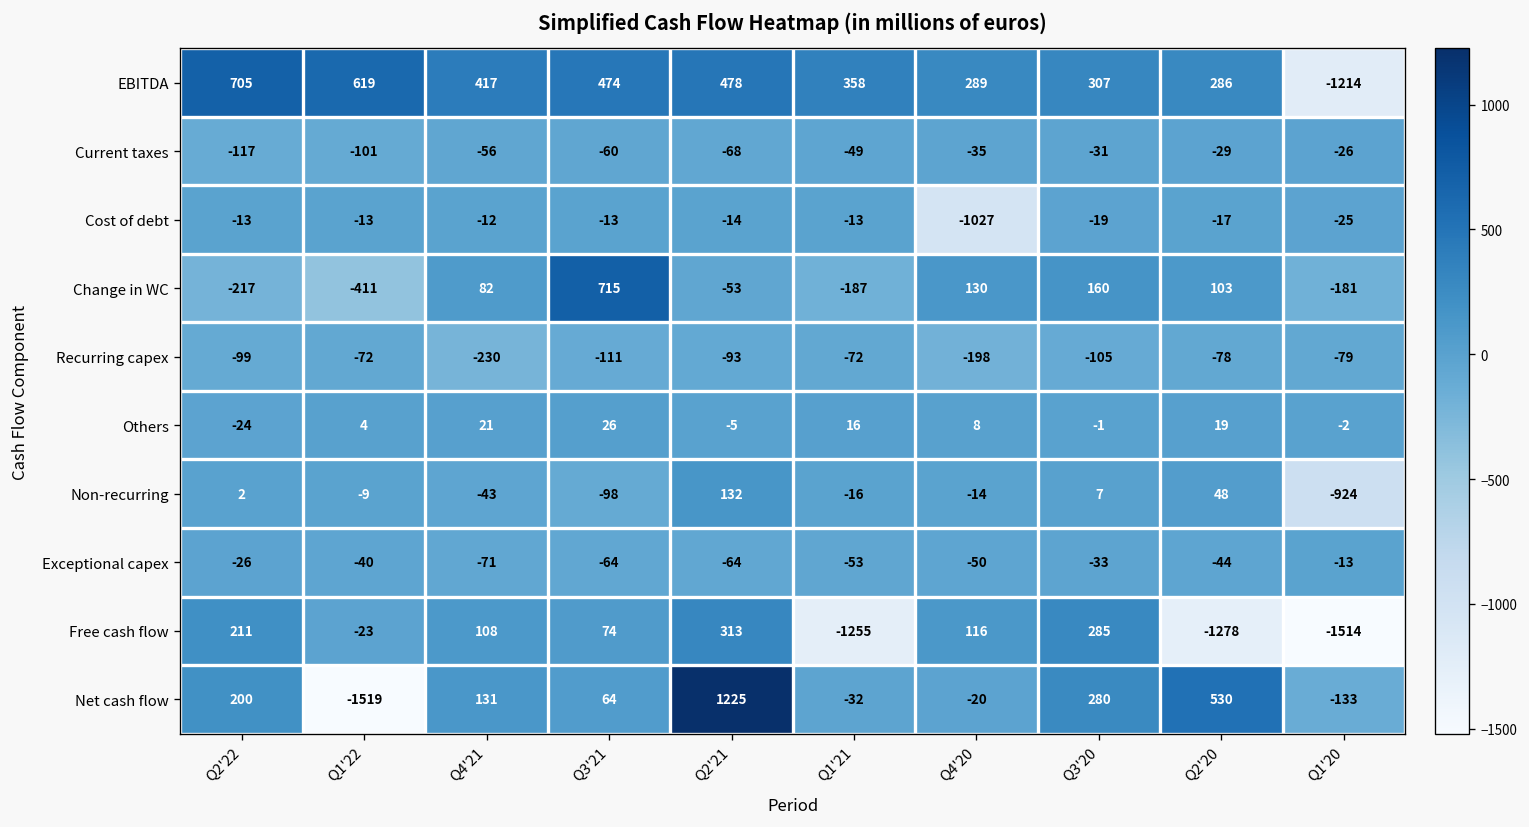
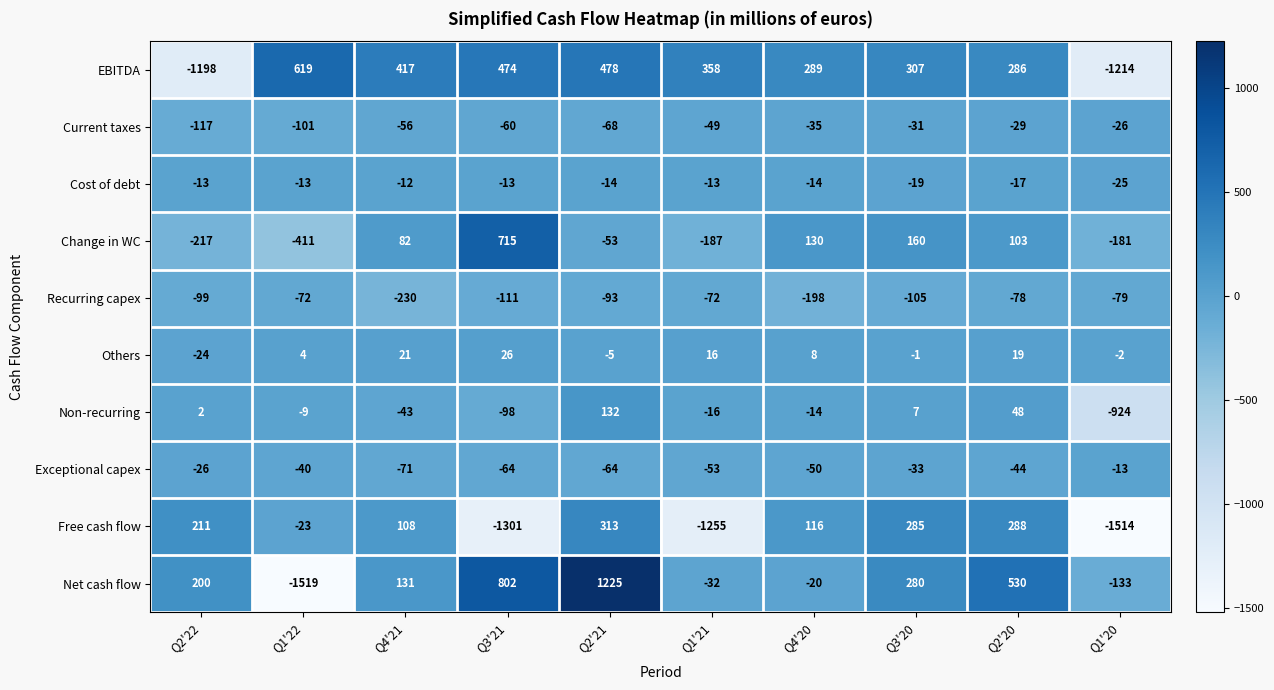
  {
    "EBITDA": {
-     "Q2'22": 705,
+     "Q2'22": -1198,
      "Q1'22": 619,
      "Q4'21": 417,
      "Q3'21": 474,
      "Q2'21": 478,
      "Q1'21": 358,
      "Q4'20": 289,
      "Q3'20": 307,
      "Q2'20": 286,
      "Q1'20": -1214
    },
    "Current taxes": {
      "Q2'22": -117,
      "Q1'22": -101,
      "Q4'21": -56,
      "Q3'21": -60,
      "Q2'21": -68,
      "Q1'21": -49,
      "Q4'20": -35,
      "Q3'20": -31,
      "Q2'20": -29,
      "Q1'20": -26
    },
    "Cost of debt": {
      "Q2'22": -13,
      "Q1'22": -13,
      "Q4'21": -12,
      "Q3'21": -13,
      "Q2'21": -14,
      "Q1'21": -13,
-     "Q4'20": -1027,
+     "Q4'20": -14,
      "Q3'20": -19,
      "Q2'20": -17,
      "Q1'20": -25
    },
    "Change in WC": {
      "Q2'22": -217,
      "Q1'22": -411,
      "Q4'21": 82,
      "Q3'21": 715,
      "Q2'21": -53,
      "Q1'21": -187,
      "Q4'20": 130,
      "Q3'20": 160,
      "Q2'20": 103,
      "Q1'20": -181
    },
    "Recurring capex": {
      "Q2'22": -99,
      "Q1'22": -72,
      "Q4'21": -230,
      "Q3'21": -111,
      "Q2'21": -93,
      "Q1'21": -72,
      "Q4'20": -198,
      "Q3'20": -105,
      "Q2'20": -78,
      "Q1'20": -79
    },
    "Others": {
      "Q2'22": -24,
      "Q1'22": 4,
      "Q4'21": 21,
      "Q3'21": 26,
      "Q2'21": -5,
      "Q1'21": 16,
      "Q4'20": 8,
      "Q3'20": -1,
      "Q2'20": 19,
      "Q1'20": -2
    },
    "Non-recurring": {
      "Q2'22": 2,
      "Q1'22": -9,
      "Q4'21": -43,
      "Q3'21": -98,
      "Q2'21": 132,
      "Q1'21": -16,
      "Q4'20": -14,
      "Q3'20": 7,
      "Q2'20": 48,
      "Q1'20": -924
    },
    "Exceptional capex": {
      "Q2'22": -26,
      "Q1'22": -40,
      "Q4'21": -71,
      "Q3'21": -64,
      "Q2'21": -64,
      "Q1'21": -53,
      "Q4'20": -50,
      "Q3'20": -33,
      "Q2'20": -44,
      "Q1'20": -13
    },
    "Free cash flow": {
      "Q2'22": 211,
      "Q1'22": -23,
      "Q4'21": 108,
-     "Q3'21": 74,
+     "Q3'21": -1301,
      "Q2'21": 313,
      "Q1'21": -1255,
      "Q4'20": 116,
      "Q3'20": 285,
-     "Q2'20": -1278,
+     "Q2'20": 288,
      "Q1'20": -1514
    },
    "Net cash flow": {
      "Q2'22": 200,
      "Q1'22": -1519,
      "Q4'21": 131,
-     "Q3'21": 64,
+     "Q3'21": 802,
      "Q2'21": 1225,
      "Q1'21": -32,
      "Q4'20": -20,
      "Q3'20": 280,
      "Q2'20": 530,
      "Q1'20": -133
    }
  }
